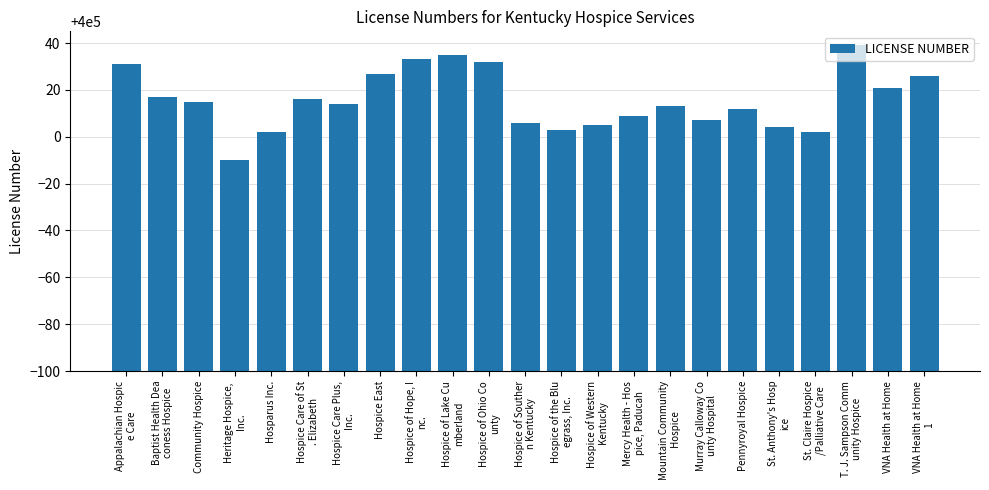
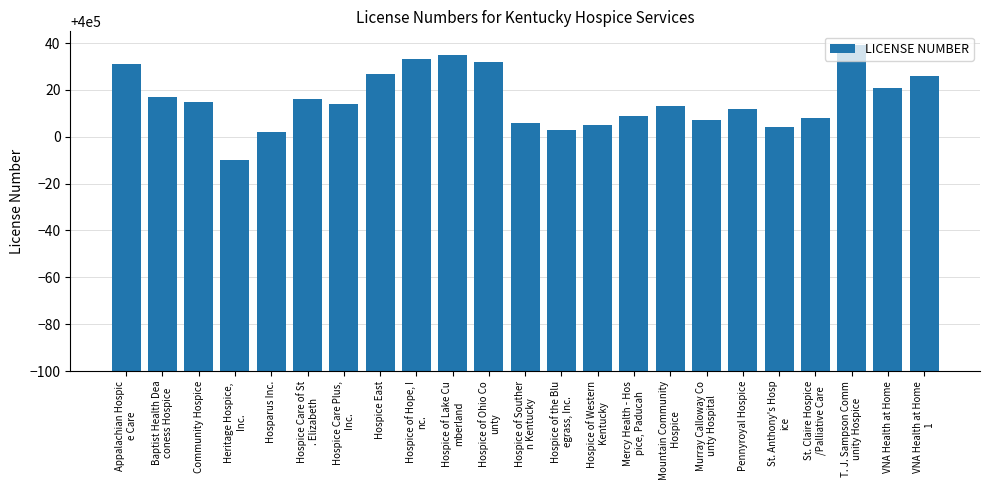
  {
    "Appalachian Hospic e Care": 400031,
    "Baptist Health Dea coness Hospice": 400017,
    "Community Hospice": 400015,
    "Heritage Hospice, Inc.": 399990,
    "Hosparus Inc.": 400002,
    "Hospice Care of St . Elizabeth": 400016,
    "Hospice Care Plus, Inc.": 400014,
    "Hospice East": 400027,
    "Hospice of Hope, I nc.": 400033,
    "Hospice of Lake Cu mberland": 400035,
    "Hospice of Ohio Co unty": 400032,
    "Hospice of Souther n Kentucky": 400006,
    "Hospice of the Blu egrass, Inc.": 400003,
    "Hospice of Western Kentucky": 400005,
    "Mercy Health - Hos pice, Paducah": 400009,
    "Mountain Community Hospice": 400013,
    "Murray Calloway Co unty Hospital": 400007,
    "Pennyroyal Hospice": 400012,
    "St. Anthony's Hosp ice": 400004,
-   "St. Claire Hospice /Palliative Care": 400002,
+   "St. Claire Hospice /Palliative Care": 400008,
    "VNA Health at Home": 400021,
    "VNA Health at Home 1": 400026
  }
